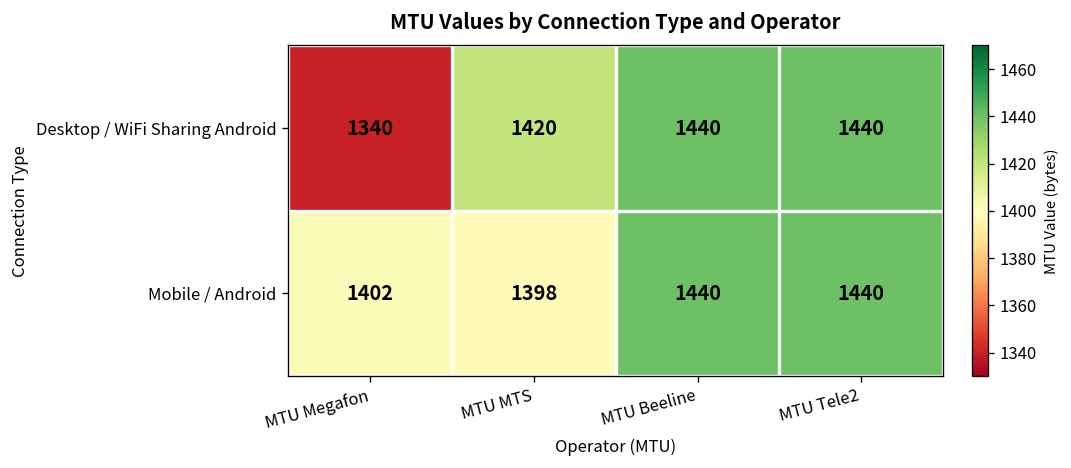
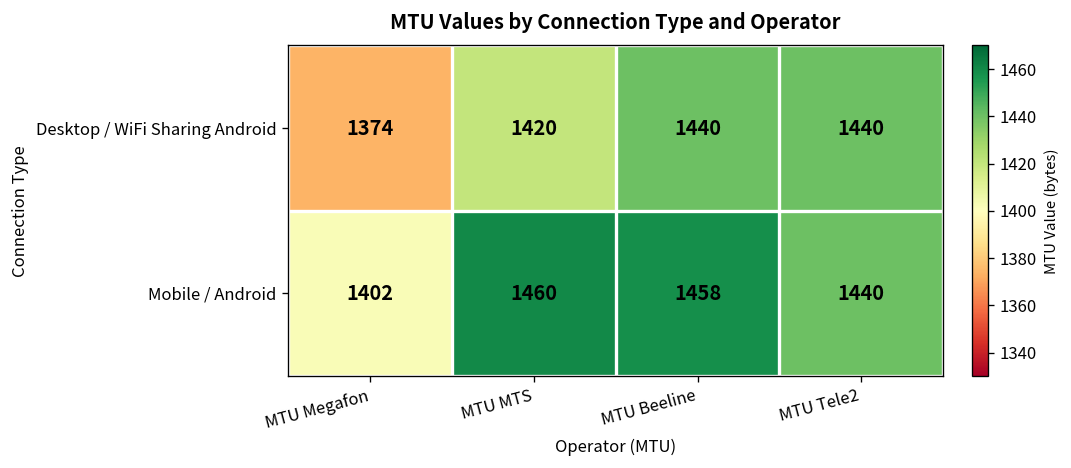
  {
    "Desktop / WiFi Sharing Android": {
-     "MTU Megafon": 1340,
+     "MTU Megafon": 1374,
      "MTU MTS": 1420,
      "MTU Beeline": 1440,
      "MTU Tele2": 1440
    },
    "Mobile / Android": {
      "MTU Megafon": 1402,
-     "MTU MTS": 1398,
-     "MTU Beeline": 1440,
+     "MTU MTS": 1460,
+     "MTU Beeline": 1458,
      "MTU Tele2": 1440
    }
  }
